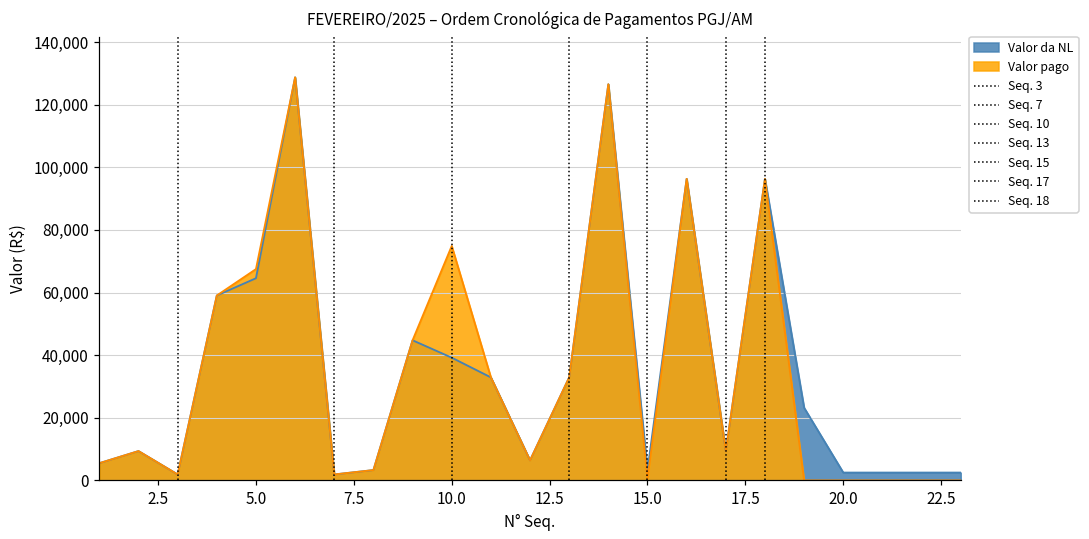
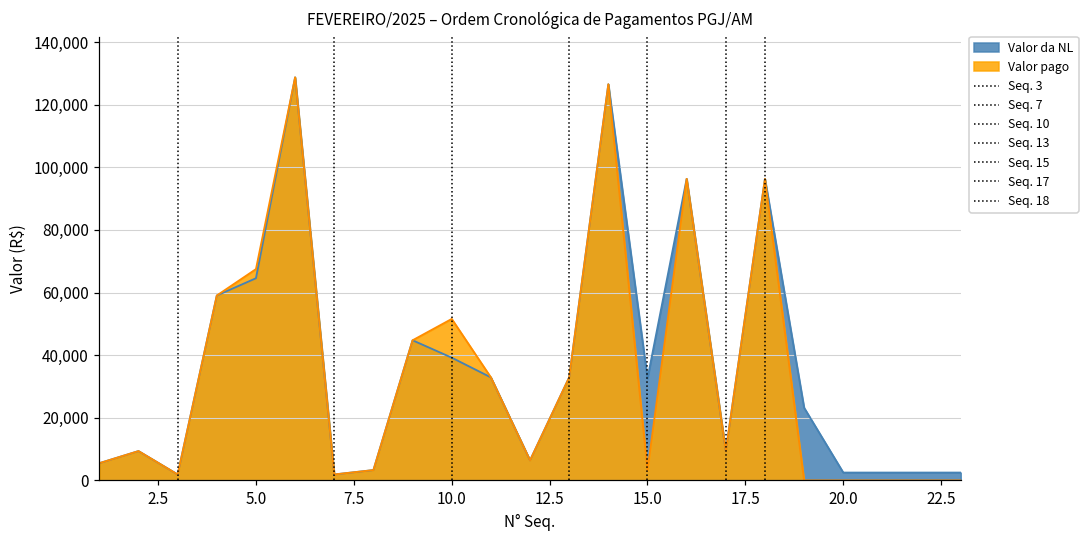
  {
    "Valor da NL": {
      "5.0": "65,000",
      "10.0": "39,000",
-     "15.0": "3,000",
+     "15.0": "33,000",
      "20.0": "3,000"
    },
    "Valor pago": {
      "5.0": "67,000",
-     "10.0": "75,000",
-     "15.0": "0",
+     "10.0": "52,000",
+     "15.0": "3,000",
      "20.0": "0"
    }
  }
